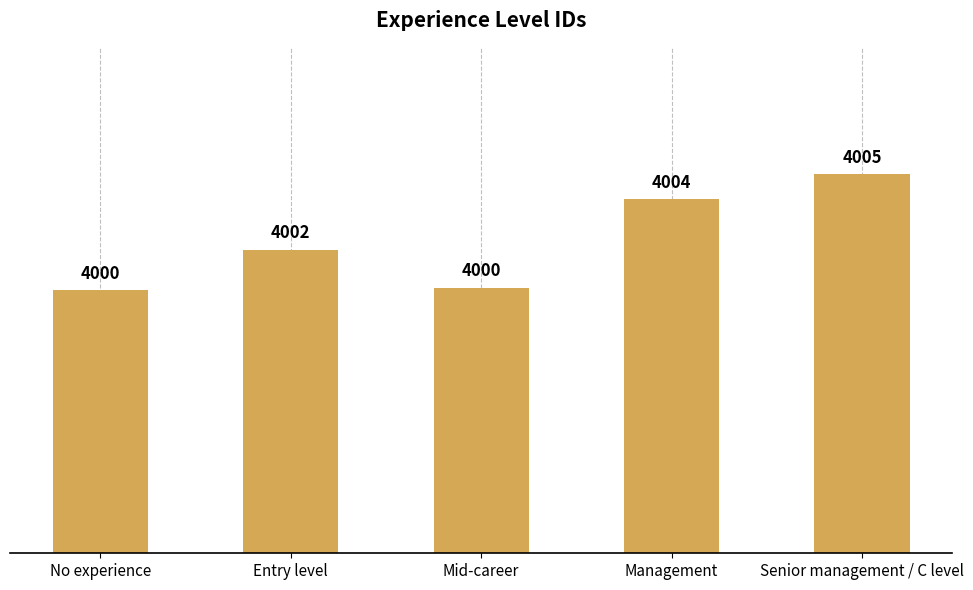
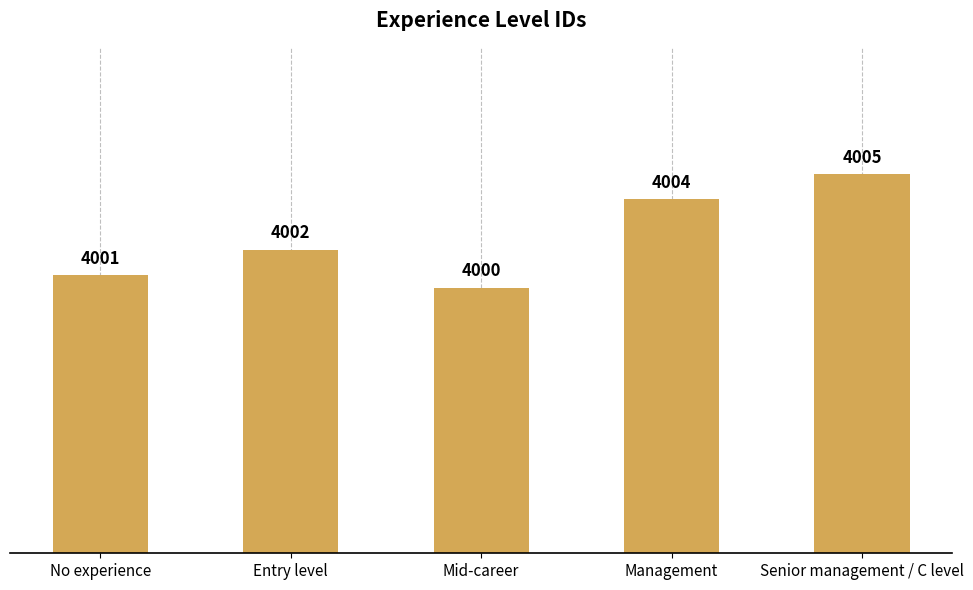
  {
-   "No experience": 4000,
+   "No experience": 4001,
    "Entry level": 4002,
    "Mid-career": 4000,
    "Management": 4004,
    "Senior management / C level": 4005
  }
